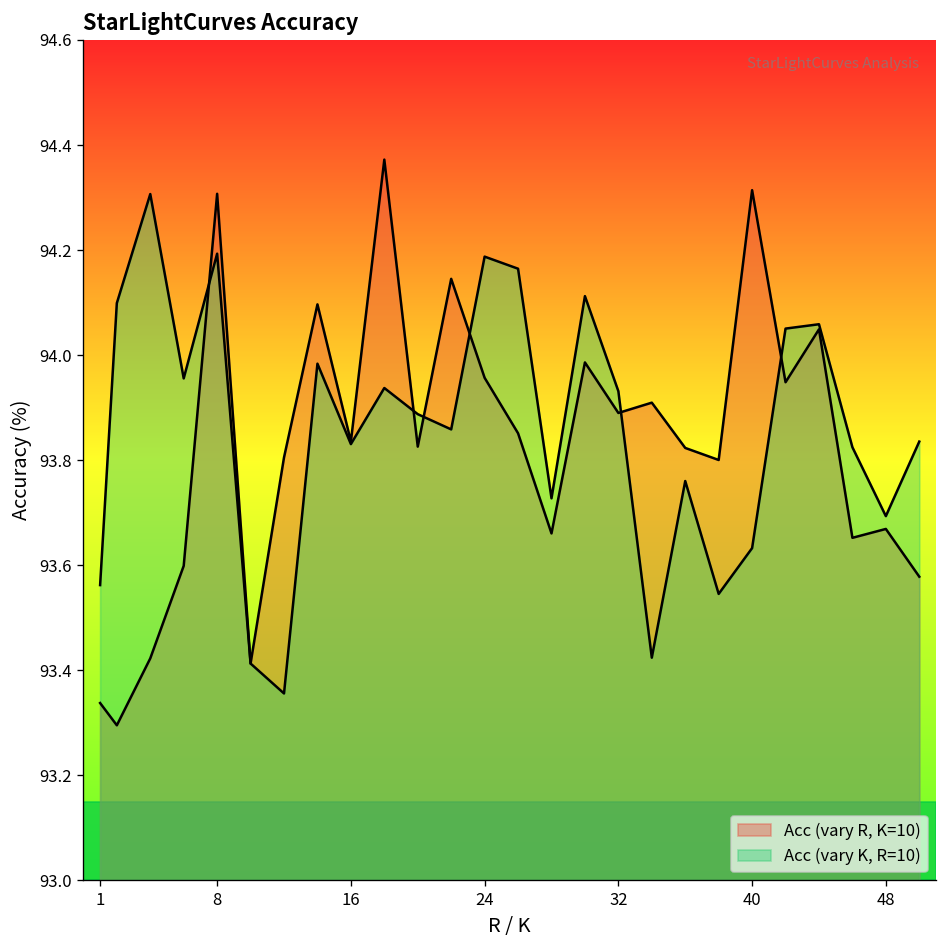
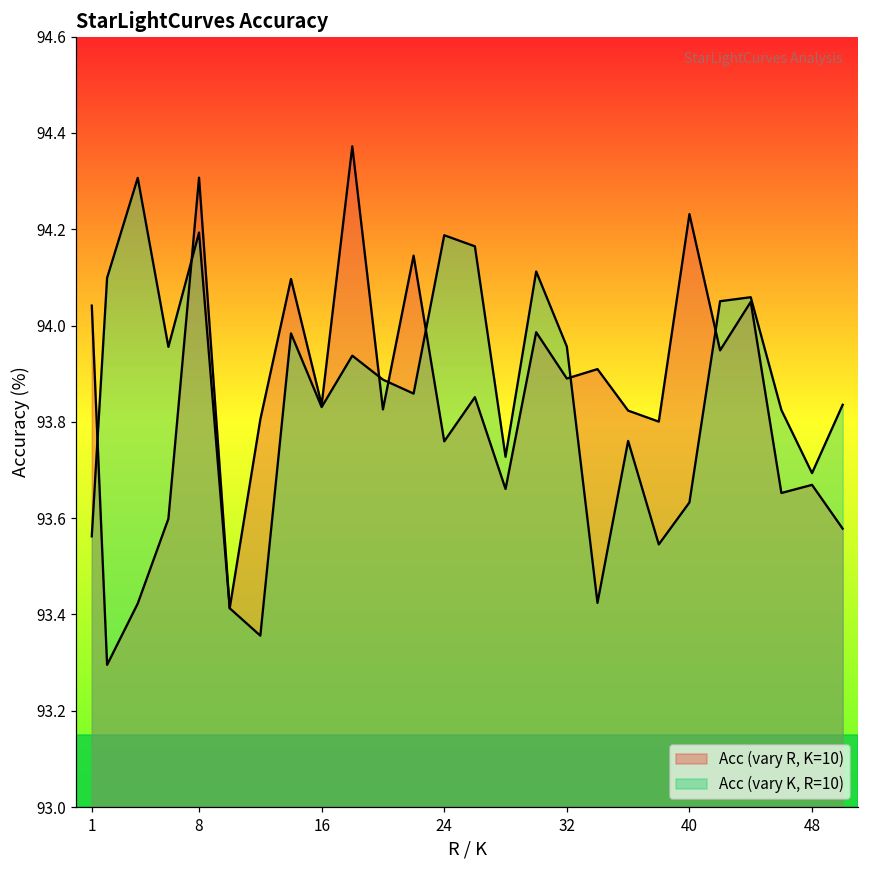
  {
    "Acc (vary R, K=10)": {
-     "1": 93.34,
+     "1": 94.04,
      "8": 94.31,
-     "24": 93.96,
+     "24": 93.76,
      "32": 93.89,
-     "40": 94.31,
+     "40": 94.23,
      "48": 93.67
    },
    "Acc (vary K, R=10)": {
      "1": 93.56,
      "8": 94.19,
      "24": 94.19,
-     "32": 93.93,
+     "32": 93.96,
      "40": 93.63,
      "48": 93.69
    }
  }
